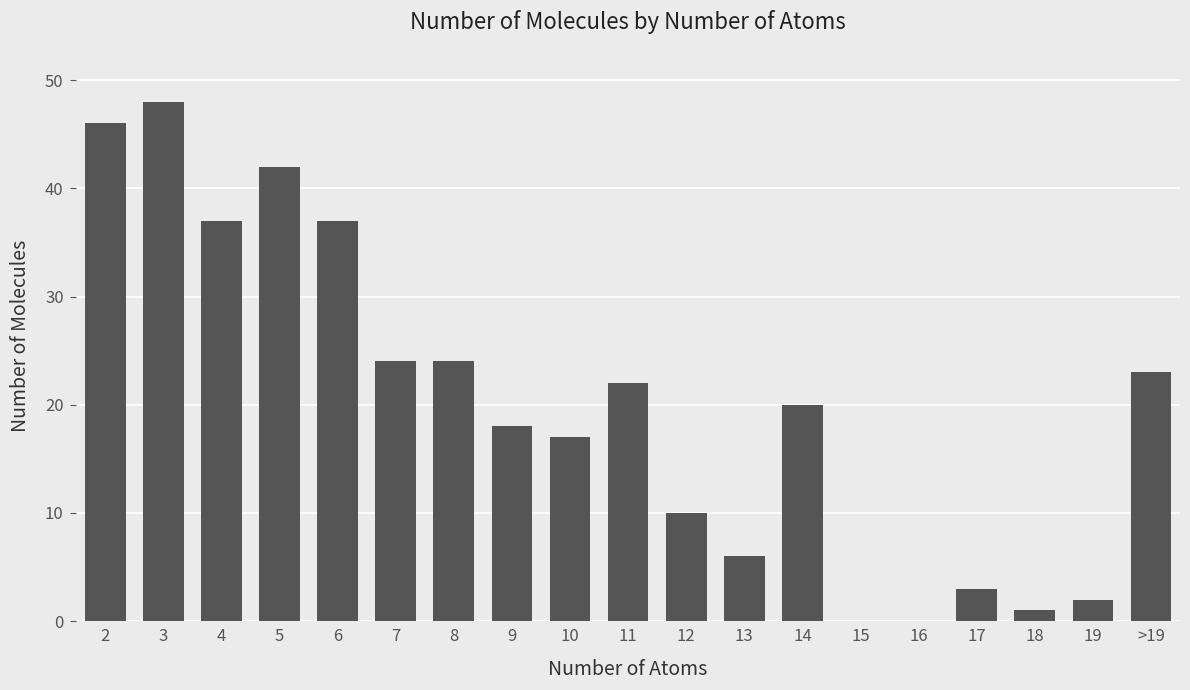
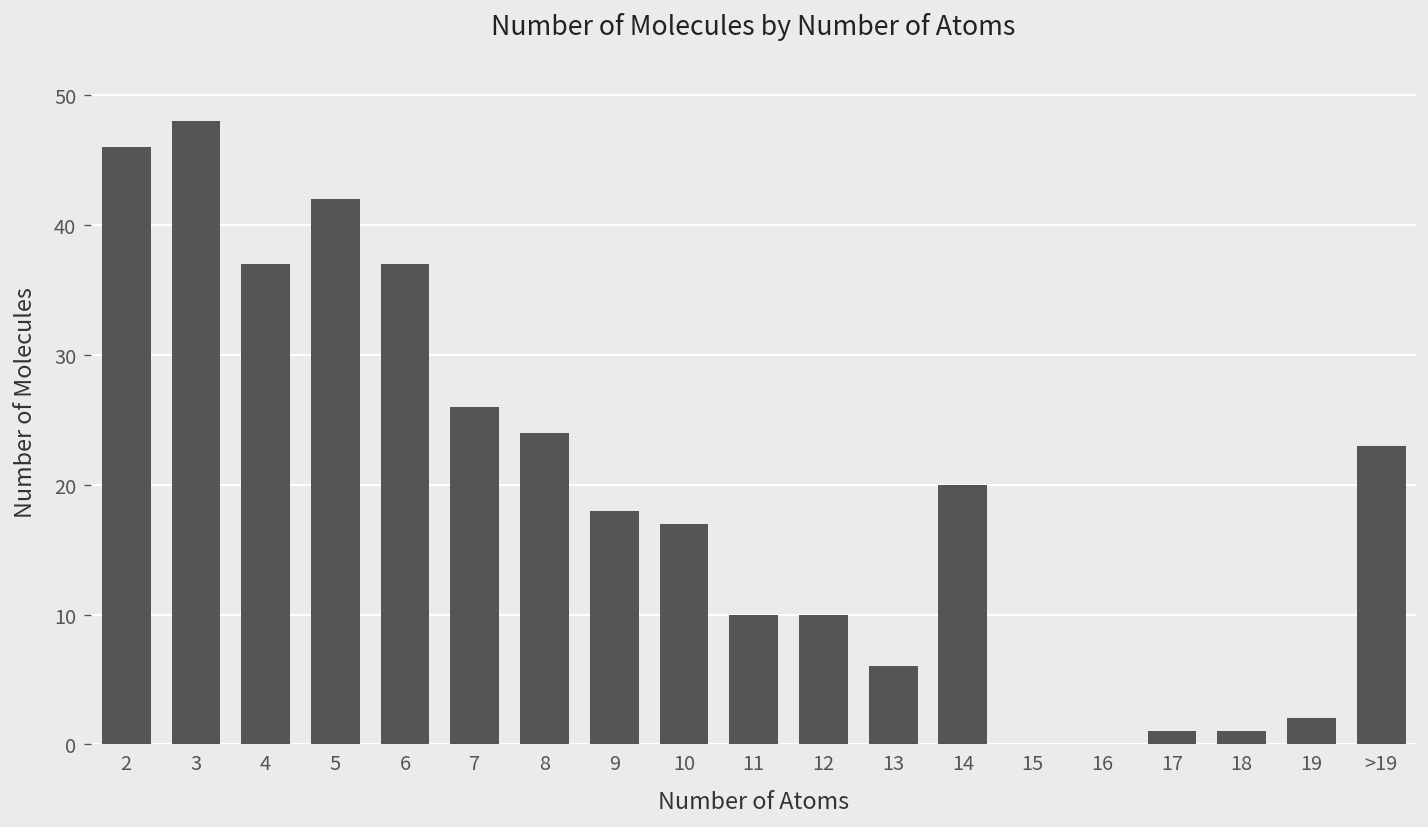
  {
    "2": 46,
    "3": 48,
    "4": 37,
    "5": 42,
    "6": 37,
-   "7": 24,
+   "7": 26,
    "8": 24,
    "9": 18,
    "10": 17,
-   "11": 22,
+   "11": 10,
    "12": 10,
    "13": 6,
    "14": 20,
    "15": 0,
    "16": 0,
-   "17": 3,
+   "17": 1,
    "18": 1,
    "19": 2,
    ">19": 23
  }
